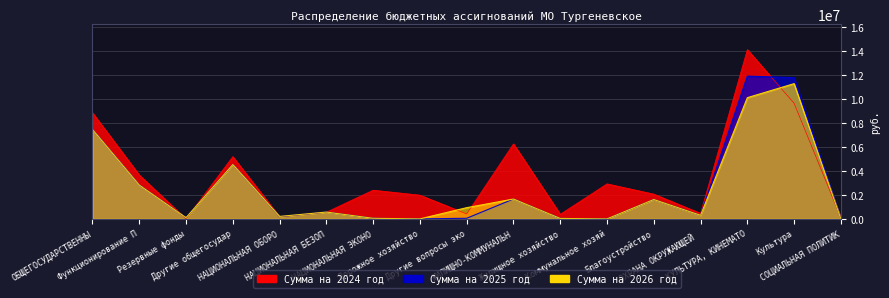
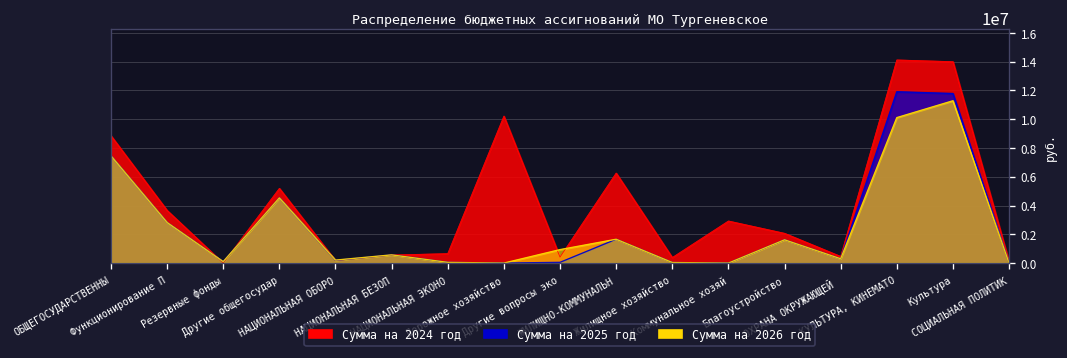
  {
    "Сумма на 2024 год": {
      "ОБЩЕГОСУДАРСТВЕННЫ": 8900000,
      "Функционирование П": 3700000,
      "Другие общегосудар": 5200000,
-     "НАЦИОНАЛЬНАЯ ЭКОНО": 2400000,
-     "Дорожное хозяйство": 2000000,
+     "НАЦИОНАЛЬНАЯ ЭКОНО": 700000,
+     "Дорожное хозяйство": 10200000,
      "Другие вопросы эко": 400000,
      "ЖИЛИЩНО-КОММУНАЛЬН": 6300000,
      "Жилищное хозяйство": 400000,
      "Коммунальное хозяй": 2900000,
      "Благоустройство": 2100000,
      "КУЛЬТУРА, КИНЕМАТО": 14100000,
-     "Культура": 9600000
+     "Культура": 14000000
    },
    "Сумма на 2025 год": {
      "Другие вопросы эко": 100000,
      "КУЛЬТУРА, КИНЕМАТО": 11900000,
      "Культура": 11800000
    },
    "Сумма на 2026 год": {
      "Другие вопросы эко": 900000,
      "КУЛЬТУРА, КИНЕМАТО": 10100000,
      "Культура": 11300000
    }
  }
